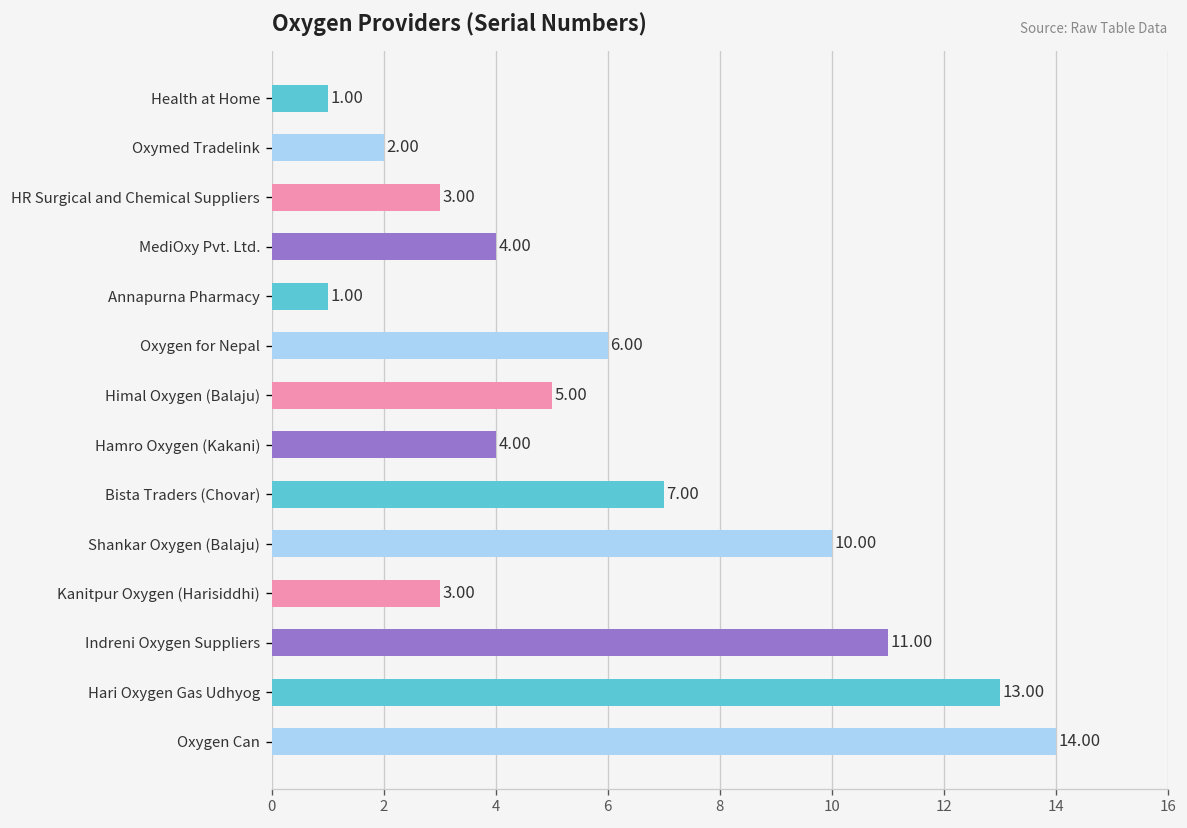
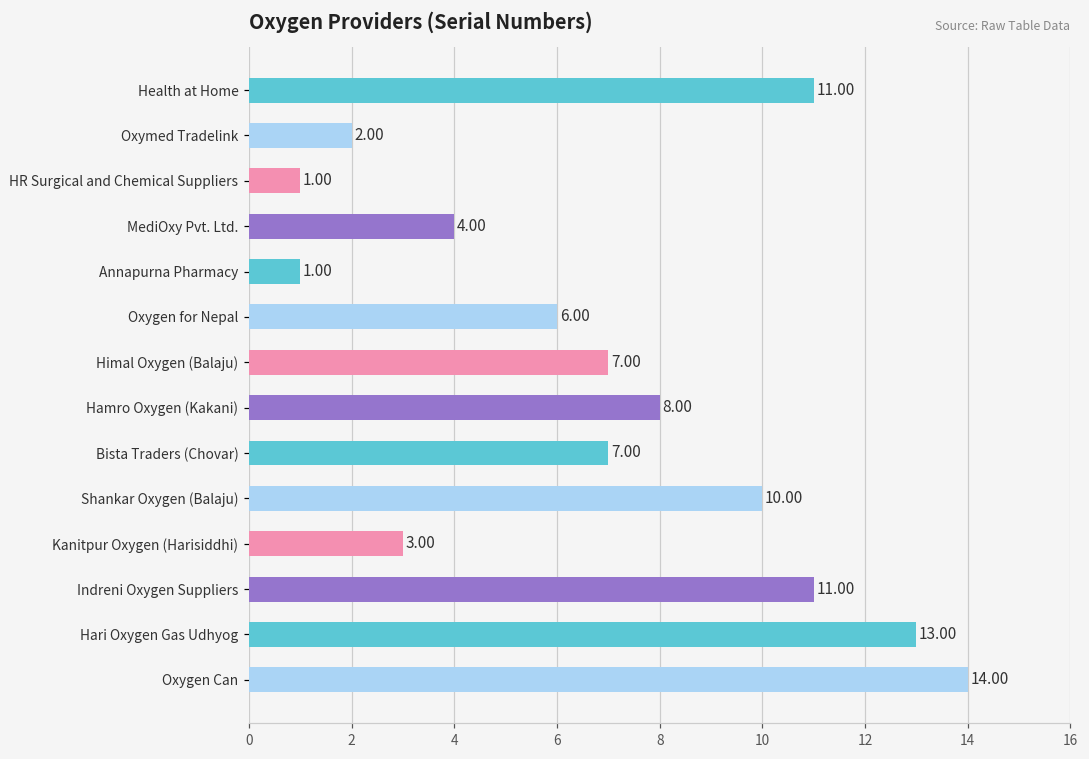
  {
-   "Health at Home": 1.00,
+   "Health at Home": 11.00,
    "Oxymed Tradelink": 2.00,
-   "HR Surgical and Chemical Suppliers": 3.00,
+   "HR Surgical and Chemical Suppliers": 1.00,
    "MediOxy Pvt. Ltd.": 4.00,
    "Annapurna Pharmacy": 1.00,
    "Oxygen for Nepal": 6.00,
-   "Himal Oxygen (Balaju)": 5.00,
-   "Hamro Oxygen (Kakani)": 4.00,
+   "Himal Oxygen (Balaju)": 7.00,
+   "Hamro Oxygen (Kakani)": 8.00,
    "Bista Traders (Chovar)": 7.00,
    "Shankar Oxygen (Balaju)": 10.00,
    "Kanitpur Oxygen (Harisiddhi)": 3.00,
    "Indreni Oxygen Suppliers": 11.00,
    "Hari Oxygen Gas Udhyog": 13.00,
    "Oxygen Can": 14.00
  }
